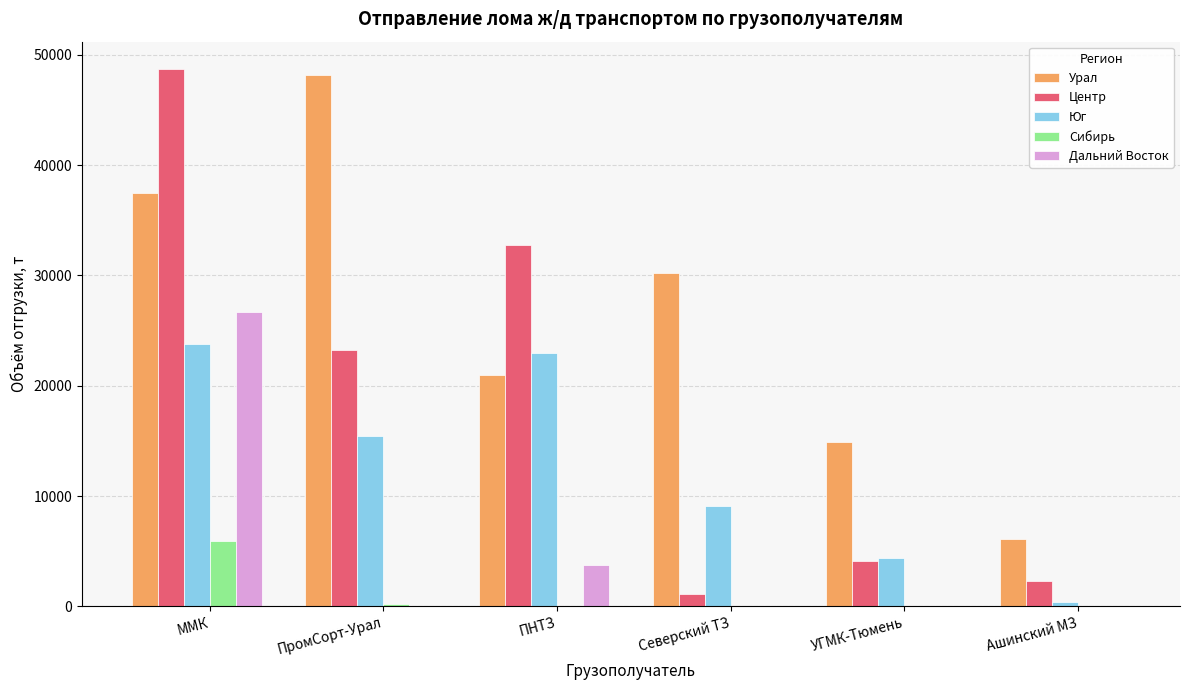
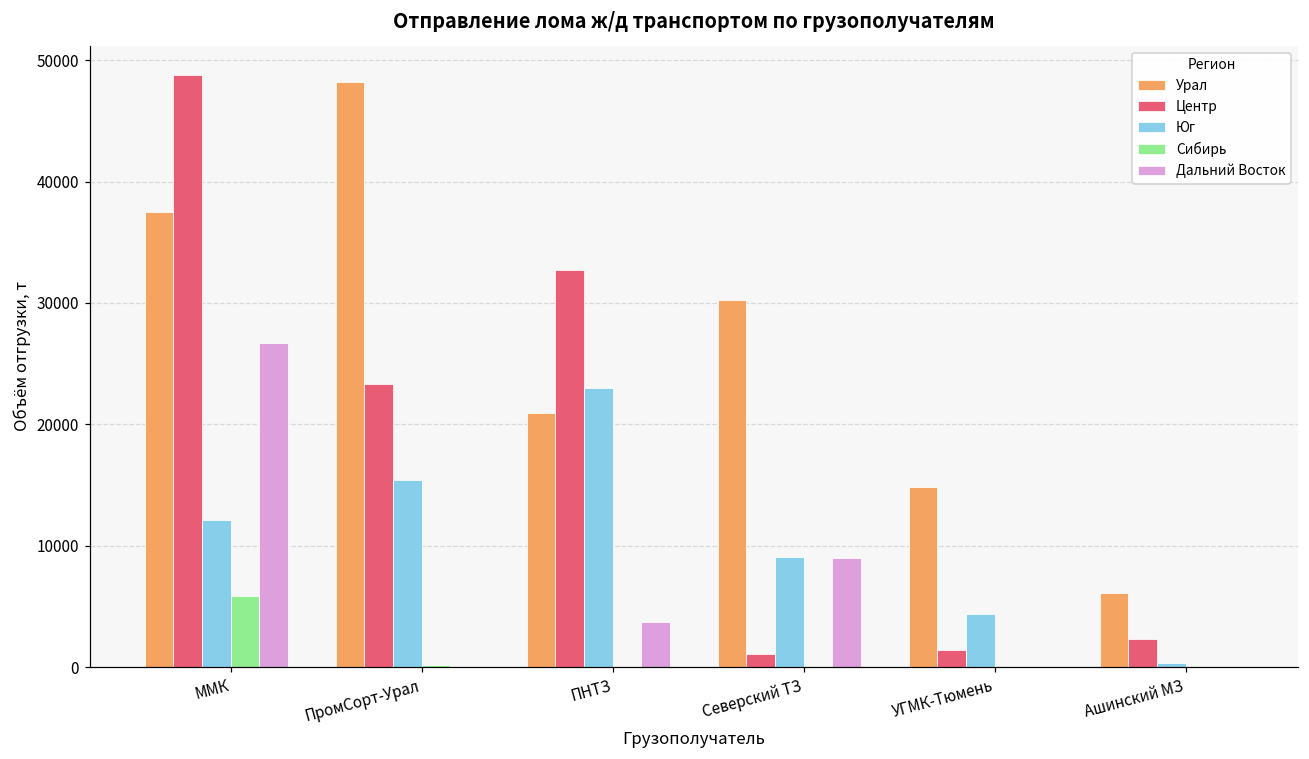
  {
    "Урал": {
      "ММК": 37500,
      "ПромСорт-Урал": 48200,
      "ПНТЗ": 21000,
      "Северский ТЗ": 30300,
      "УГМК-Тюмень": 14900,
      "Ашинский МЗ": 6100
    },
    "Центр": {
      "ММК": 48800,
      "ПромСорт-Урал": 23300,
      "ПНТЗ": 32700,
      "Северский ТЗ": 1100,
-     "УГМК-Тюмень": 4100,
+     "УГМК-Тюмень": 1400,
      "Ашинский МЗ": 2300
    },
    "Юг": {
-     "ММК": 23700,
+     "ММК": 12100,
      "ПромСорт-Урал": 15400,
      "ПНТЗ": 23000,
      "Северский ТЗ": 9100,
      "УГМК-Тюмень": 4400,
      "Ашинский МЗ": 400
    },
    "Сибирь": {
      "ММК": 5900,
      "ПНТЗ": 0,
      "Северский ТЗ": 0,
      "УГМК-Тюмень": 0,
      "Ашинский МЗ": 0
    },
    "Дальний Восток": {
      "ММК": 26700,
      "ПромСорт-Урал": 0,
      "ПНТЗ": 3700,
-     "Северский ТЗ": 0,
+     "Северский ТЗ": 9000,
      "УГМК-Тюмень": 0,
      "Ашинский МЗ": 0
    }
  }
